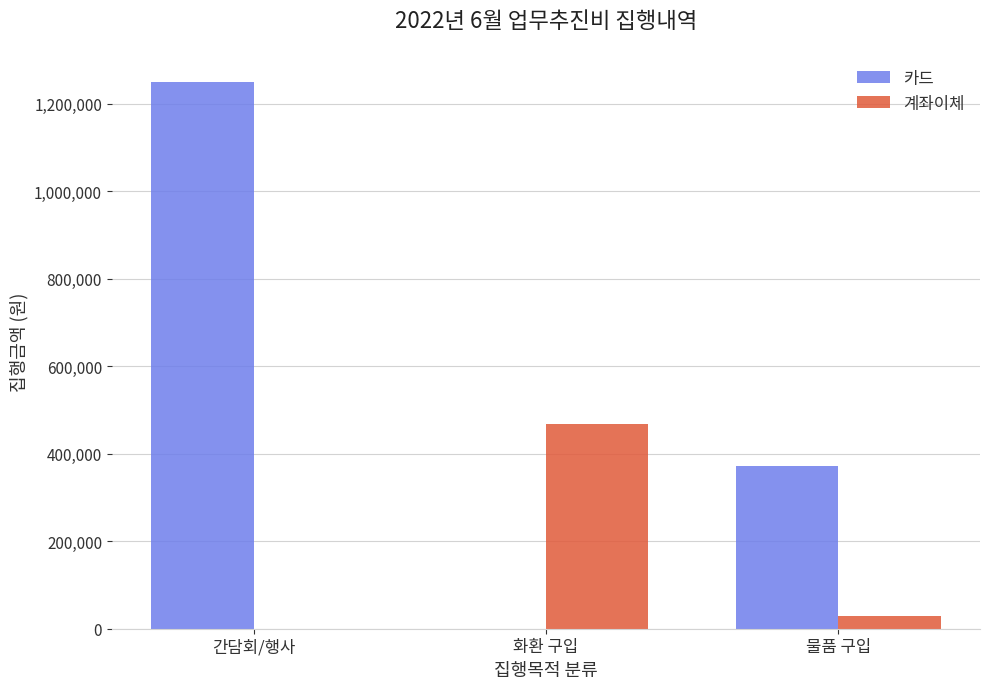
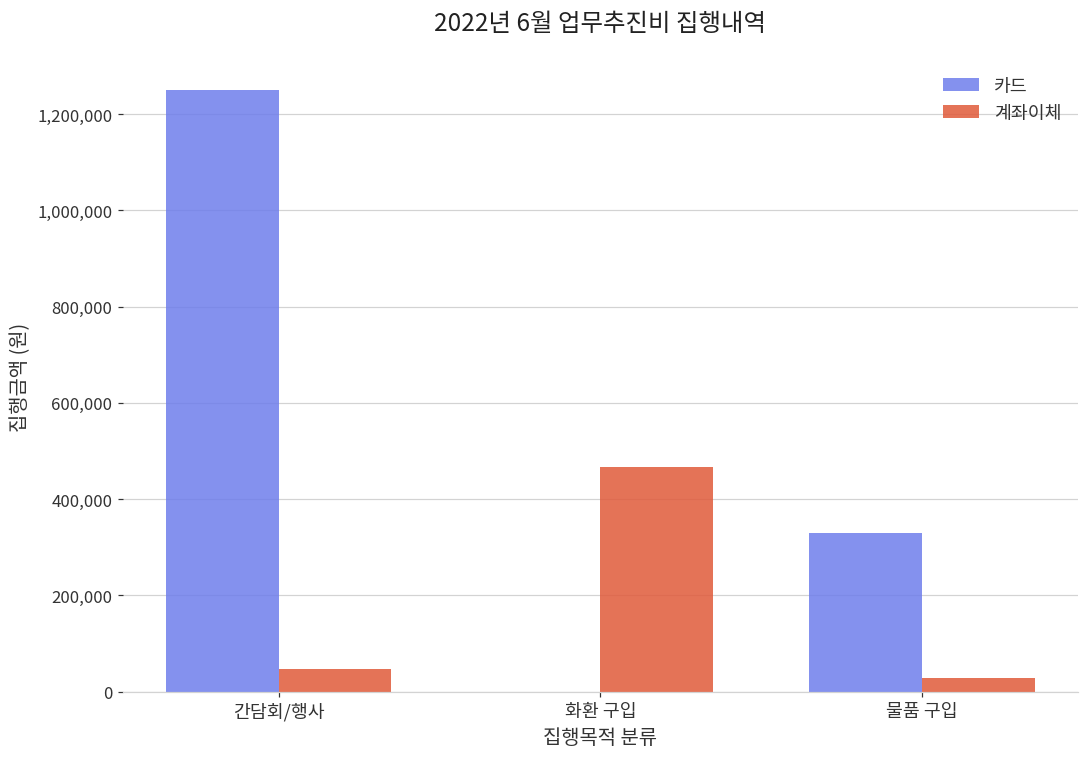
  {
    "카드": {
      "간담회/행사": "1,250,000",
      "화환 구입": "0",
-     "물품 구입": "370,000"
+     "물품 구입": "330,000"
    },
    "계좌이체": {
-     "간담회/행사": "0",
+     "간담회/행사": "50,000",
      "화환 구입": "470,000",
      "물품 구입": "30,000"
    }
  }
